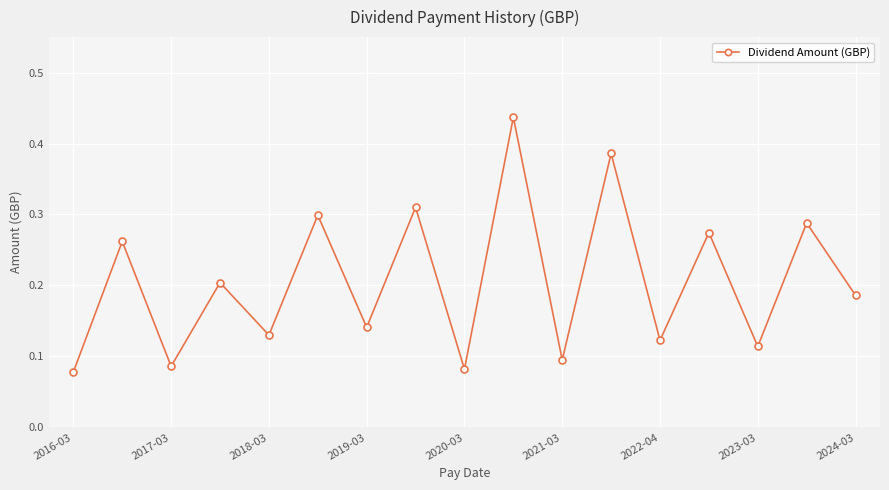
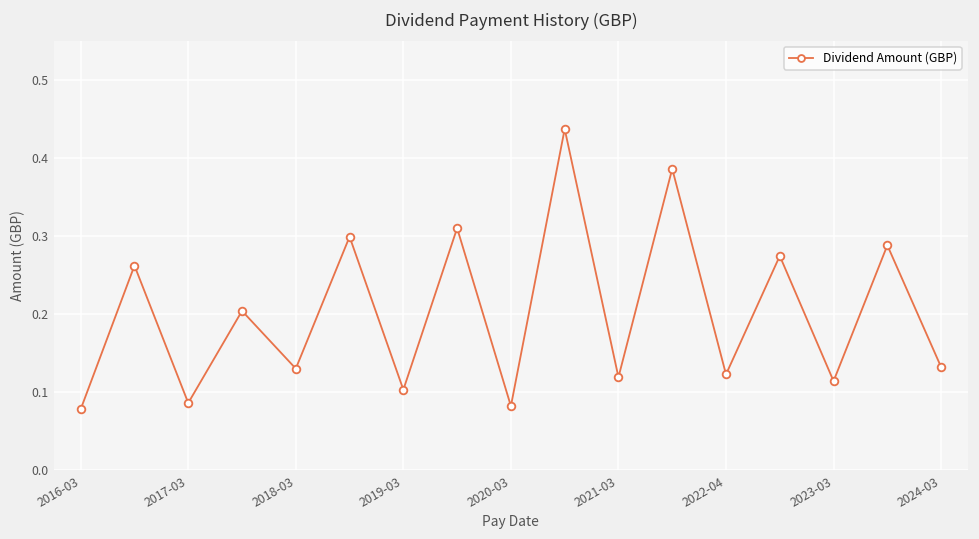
  {
    "2016-03": 0.08,
    "2017-03": 0.09,
    "2018-03": 0.13,
-   "2019-03": 0.14,
+   "2019-03": 0.10,
    "2020-03": 0.08,
-   "2021-03": 0.10,
+   "2021-03": 0.12,
    "2022-04": 0.12,
    "2023-03": 0.11,
-   "2024-03": 0.19
+   "2024-03": 0.13
  }
